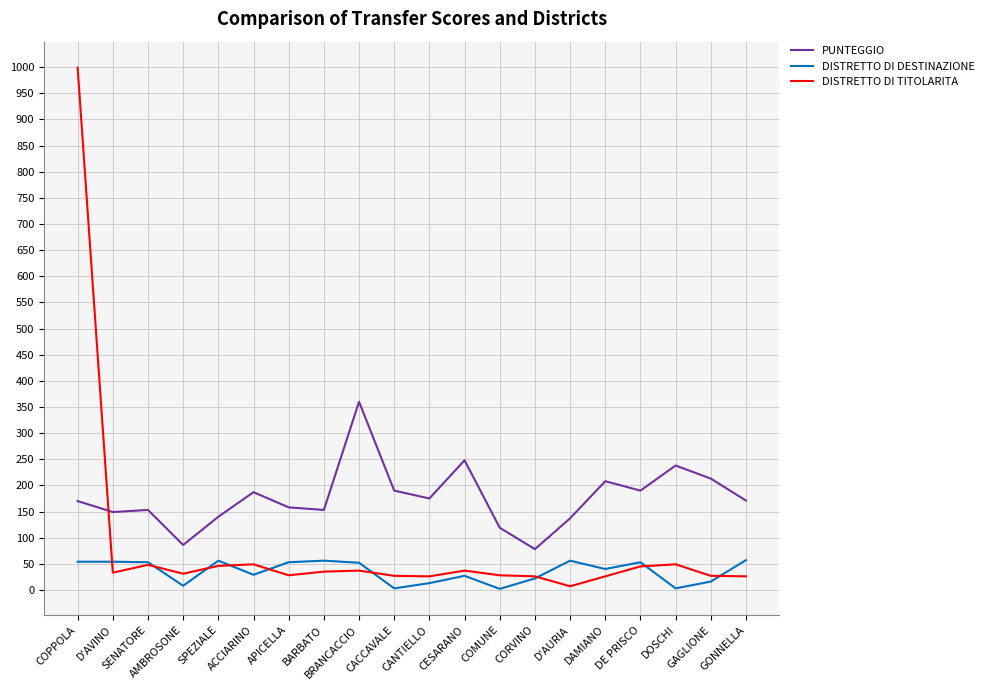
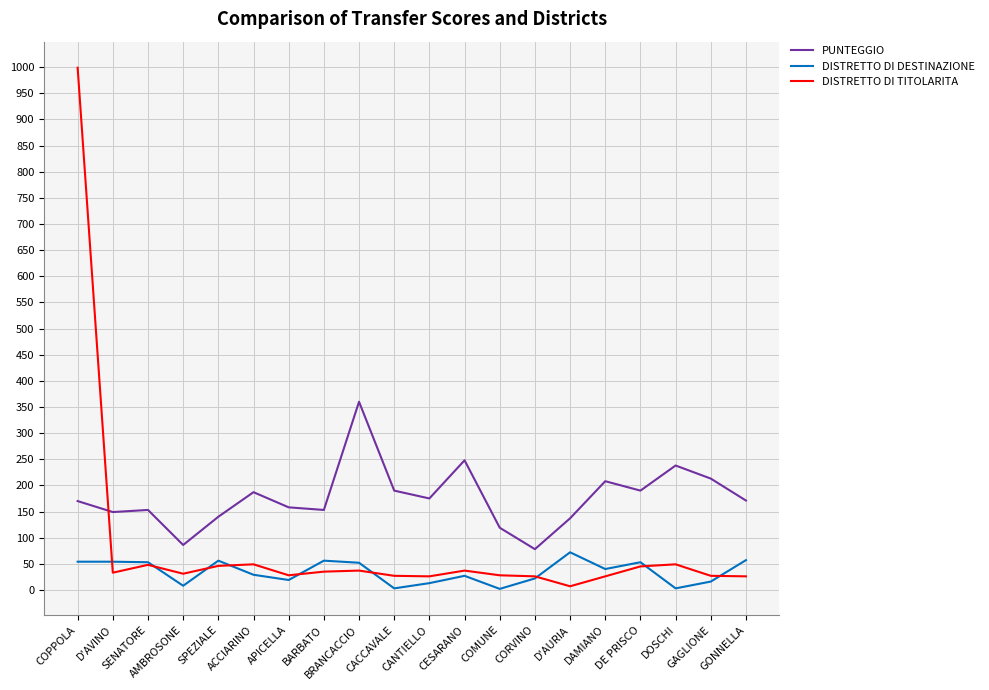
  {
    "PUNTEGGIO": {
      "COPPOLA": 170,
      "D'AVINO": 150,
      "SENATORE": 150,
      "AMBROSONE": 90,
      "SPEZIALE": 140,
      "ACCIARINO": 190,
      "APICELLA": 160,
      "BARBATO": 150,
      "BRANCACCIO": 360,
      "CACCAVALE": 190,
      "CANTIELLO": 180,
      "CESARANO": 250,
      "COMUNE": 120,
      "CORVINO": 80,
      "D'AURIA": 140,
      "DAMIANO": 210,
      "DE PRISCO": 190,
      "DOSCHI": 240,
      "GAGLIONE": 210,
      "GONNELLA": 170
    },
    "DISTRETTO DI DESTINAZIONE": {
      "COPPOLA": 50,
      "D'AVINO": 50,
      "SENATORE": 50,
      "AMBROSONE": 10,
      "SPEZIALE": 60,
      "ACCIARINO": 30,
-     "APICELLA": 50,
+     "APICELLA": 20,
      "BARBATO": 60,
      "BRANCACCIO": 50,
      "CACCAVALE": 0,
      "CANTIELLO": 10,
      "CESARANO": 30,
      "COMUNE": 0,
-     "D'AURIA": 60,
+     "D'AURIA": 70,
      "DAMIANO": 40,
      "DE PRISCO": 50,
      "DOSCHI": 0,
      "GAGLIONE": 20,
      "GONNELLA": 60
    },
    "DISTRETTO DI TITOLARITA": {
      "COPPOLA": 1000,
      "D'AVINO": 30,
      "SENATORE": 50,
      "AMBROSONE": 30,
      "SPEZIALE": 50,
      "ACCIARINO": 50,
      "APICELLA": 30,
      "BARBATO": 40,
      "BRANCACCIO": 40,
      "CACCAVALE": 30,
      "CANTIELLO": 30,
      "CESARANO": 40,
      "COMUNE": 30,
      "D'AURIA": 10,
      "DAMIANO": 30,
      "DE PRISCO": 50,
      "DOSCHI": 50,
      "GAGLIONE": 30,
      "GONNELLA": 30
    }
  }
